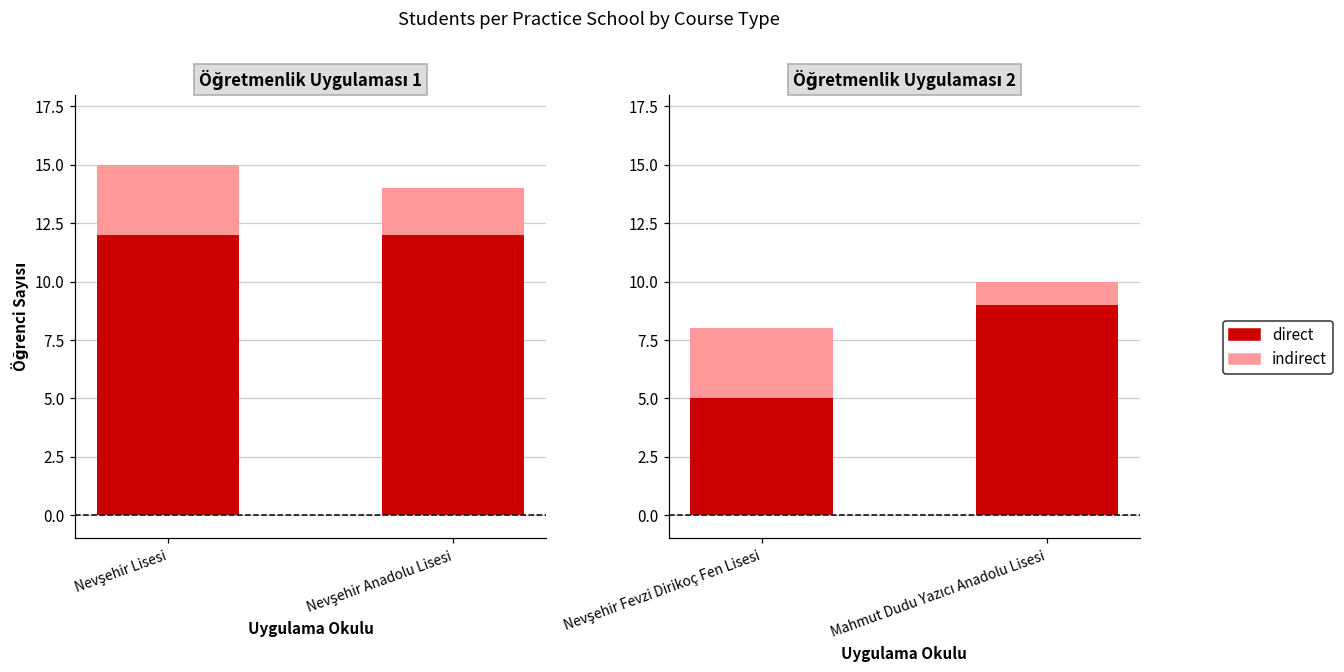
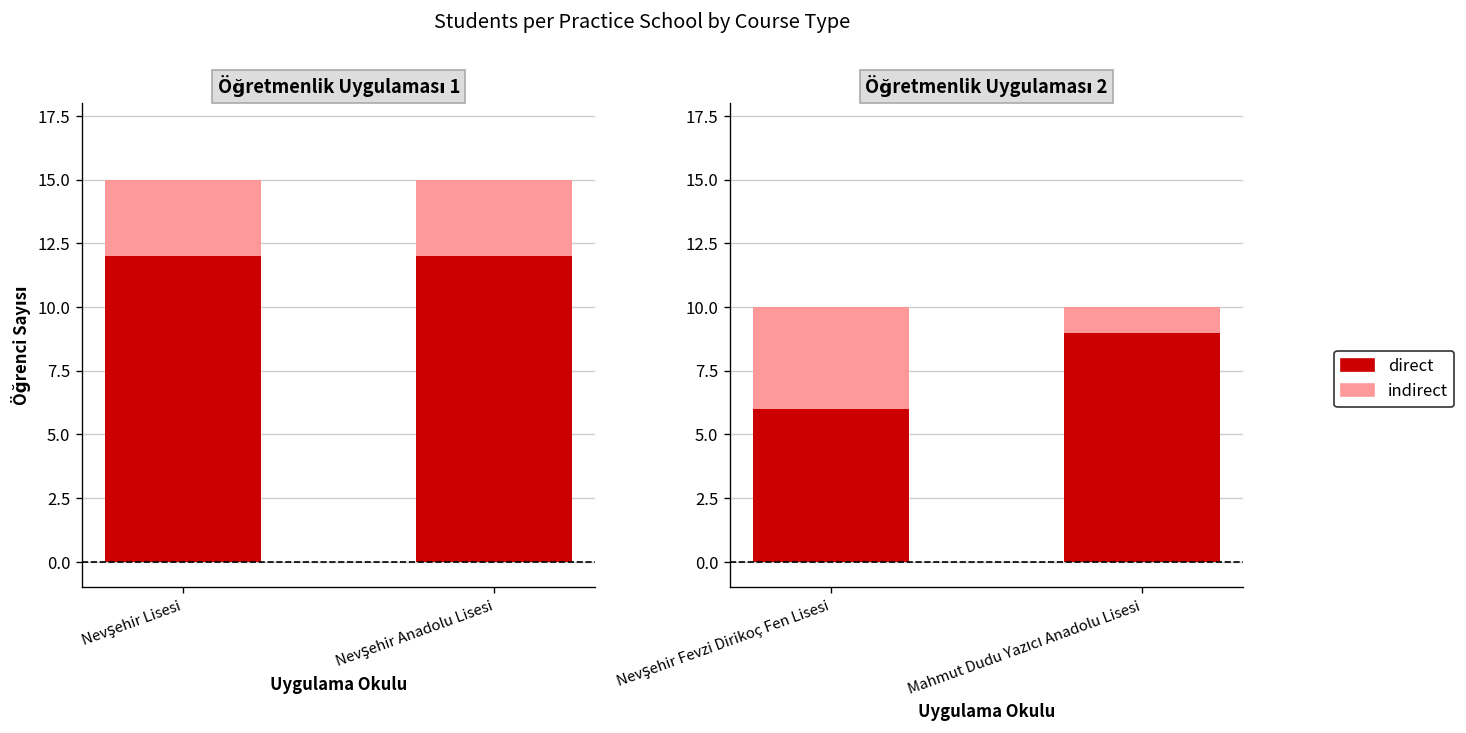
  {
    "Öğretmenlik Uygulaması 1": {
      "direct": {
        "Nevşehir Lisesi": 12,
        "Nevşehir Anadolu Lisesi": 12
      },
      "indirect": {
        "Nevşehir Lisesi": 3,
-       "Nevşehir Anadolu Lisesi": 2
+       "Nevşehir Anadolu Lisesi": 3
      }
    },
    "Öğretmenlik Uygulaması 2": {
      "direct": {
-       "Nevşehir Fevzi Dirikoç Fen Lisesi": 5,
+       "Nevşehir Fevzi Dirikoç Fen Lisesi": 6,
        "Mahmut Dudu Yazıcı Anadolu Lisesi": 9
      },
      "indirect": {
-       "Nevşehir Fevzi Dirikoç Fen Lisesi": 3,
+       "Nevşehir Fevzi Dirikoç Fen Lisesi": 4,
        "Mahmut Dudu Yazıcı Anadolu Lisesi": 1
      }
    }
  }
